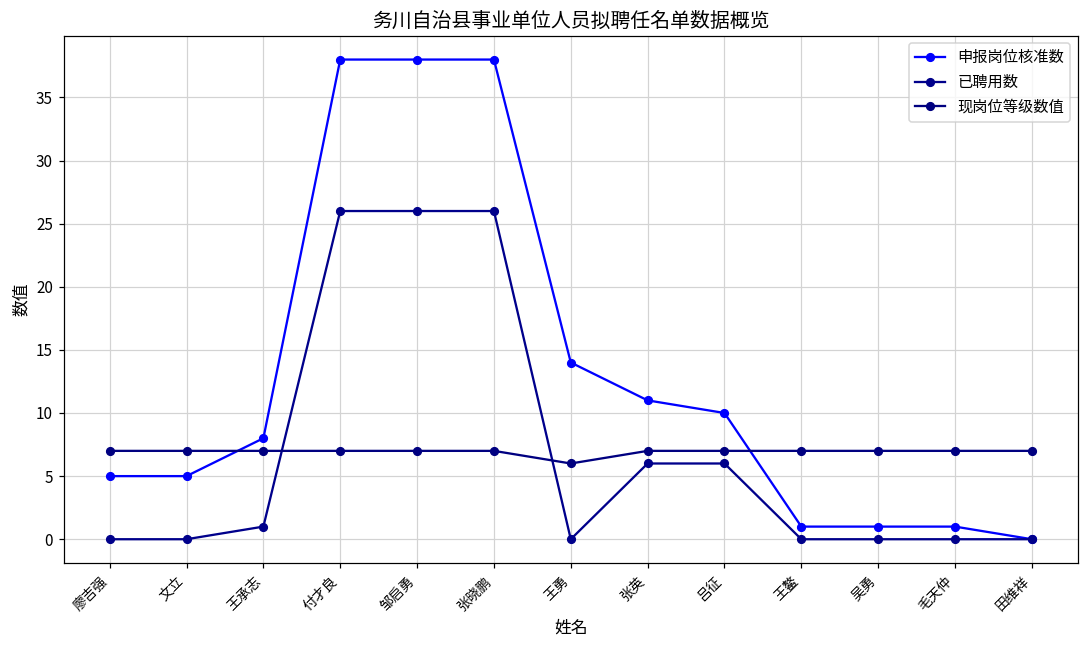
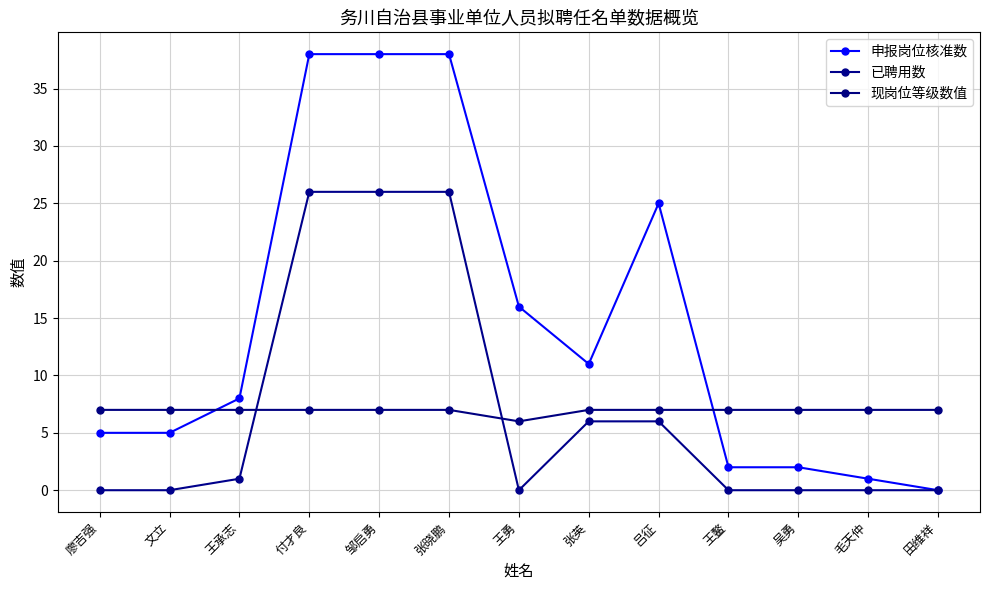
  {
    "申报岗位核准数": {
      "廖吉强": 5,
      "文立": 5,
      "王承志": 8,
      "付才良": 38,
      "邹启勇": 38,
      "张晓鹏": 38,
-     "王勇": 14,
+     "王勇": 16,
      "张英": 11,
-     "吕征": 10,
-     "王鳌": 1,
-     "吴勇": 1,
+     "吕征": 25,
+     "王鳌": 2,
+     "吴勇": 2,
      "毛天仲": 1
    }
  }
